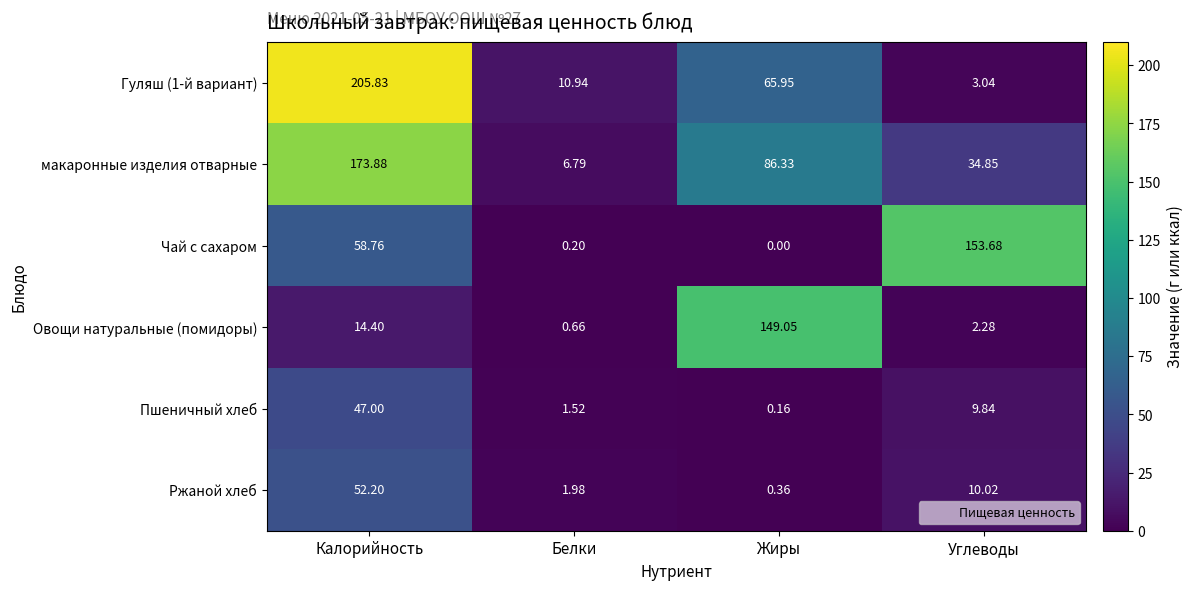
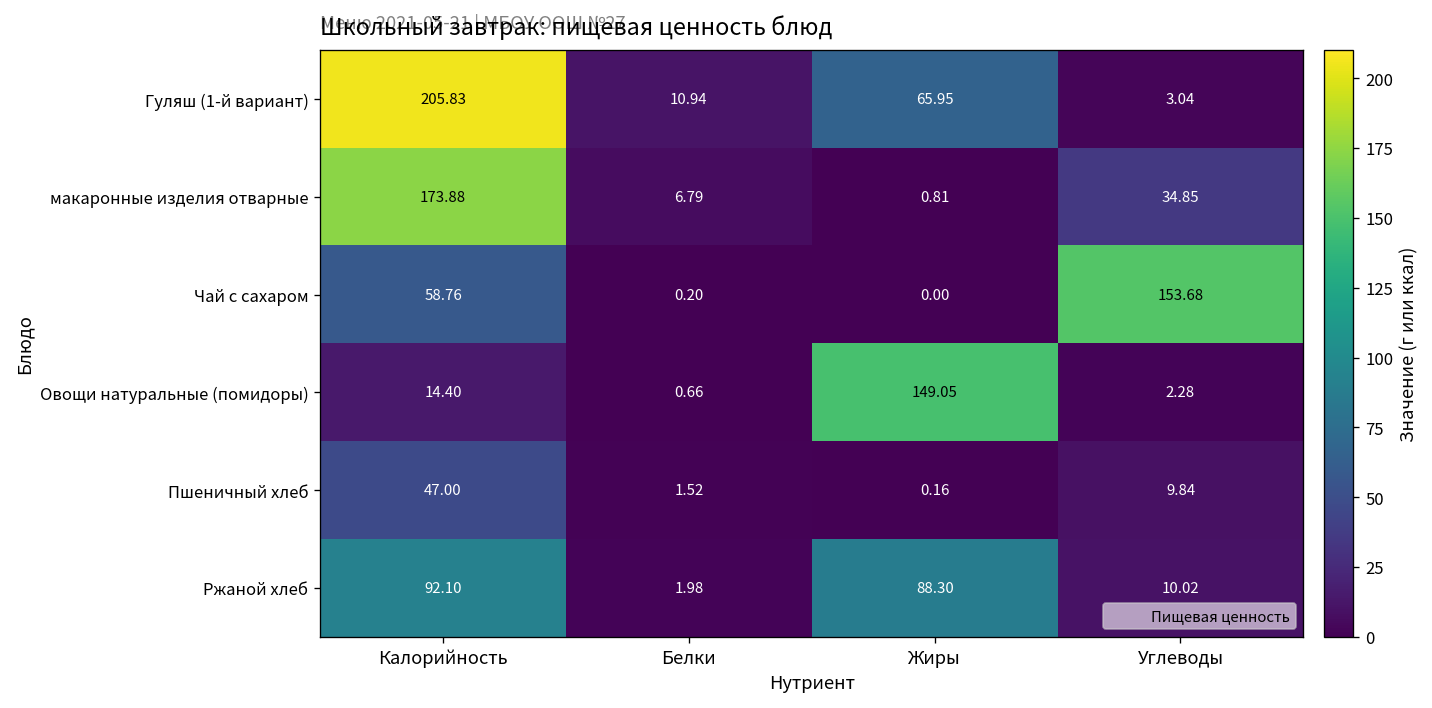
  {
    "Гуляш (1-й вариант)": {
      "Калорийность": 205.83,
      "Белки": 10.94,
      "Жиры": 65.95,
      "Углеводы": 3.04
    },
    "макаронные изделия отварные": {
      "Калорийность": 173.88,
      "Белки": 6.79,
-     "Жиры": 86.33,
+     "Жиры": 0.81,
      "Углеводы": 34.85
    },
    "Чай с сахаром": {
      "Калорийность": 58.76,
      "Белки": 0.20,
      "Жиры": 0.00,
      "Углеводы": 153.68
    },
    "Овощи натуральные (помидоры)": {
      "Калорийность": 14.40,
      "Белки": 0.66,
      "Жиры": 149.05,
      "Углеводы": 2.28
    },
    "Пшеничный хлеб": {
      "Калорийность": 47.00,
      "Белки": 1.52,
      "Жиры": 0.16,
      "Углеводы": 9.84
    },
    "Ржаной хлеб": {
-     "Калорийность": 52.20,
+     "Калорийность": 92.10,
      "Белки": 1.98,
-     "Жиры": 0.36,
+     "Жиры": 88.30,
      "Углеводы": 10.02
    }
  }
